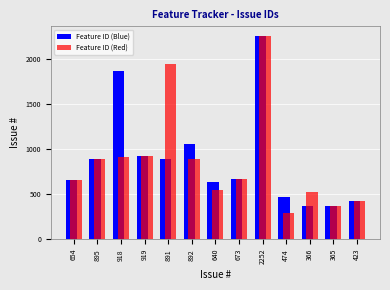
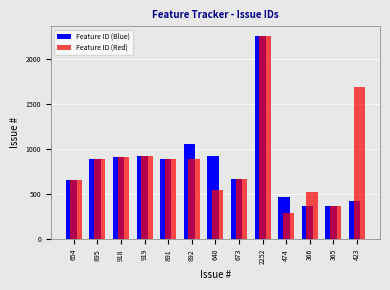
  {
    "Feature ID (Blue)": {
      "654": 700,
      "895": 900,
-     "918": 1900,
+     "918": 900,
      "919": 900,
      "891": 900,
      "892": 1100,
-     "640": 600,
+     "640": 900,
      "673": 700,
      "2252": 2300,
      "474": 500,
      "366": 400,
      "365": 400,
      "423": 400
    },
    "Feature ID (Red)": {
      "654": 700,
      "895": 900,
      "918": 900,
      "919": 900,
-     "891": 1900,
+     "891": 900,
      "892": 900,
      "640": 500,
      "673": 700,
      "2252": 2300,
      "474": 300,
      "366": 500,
      "365": 400,
-     "423": 400
+     "423": 1700
    }
  }
